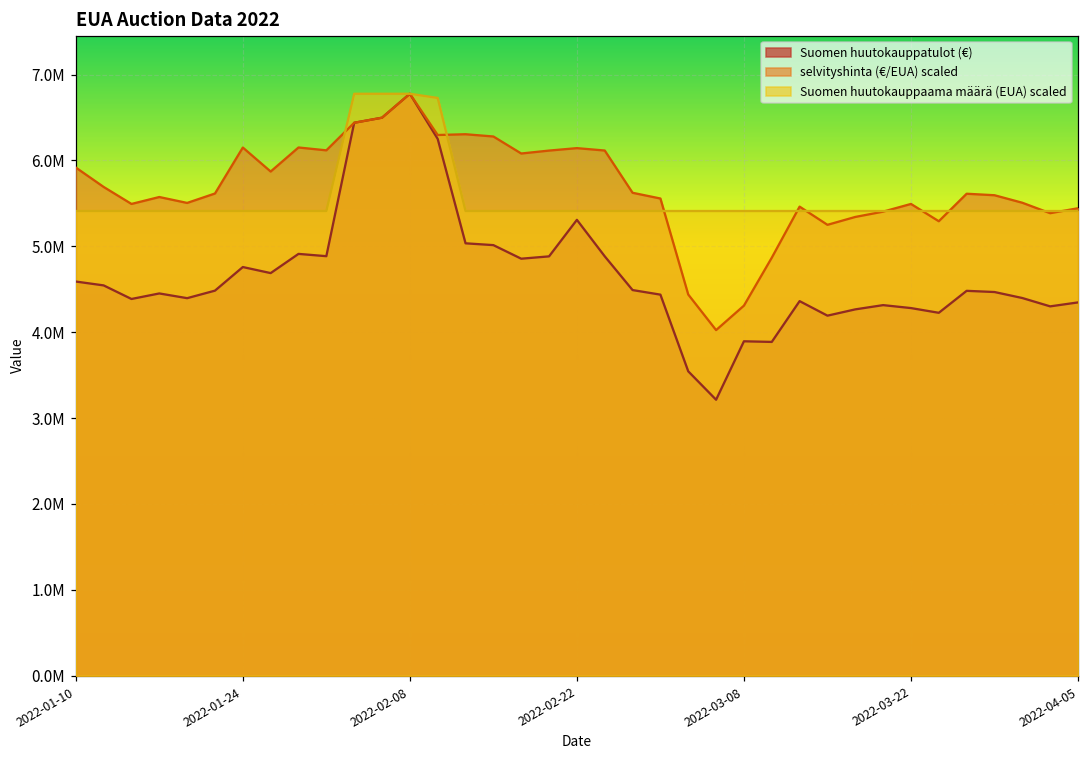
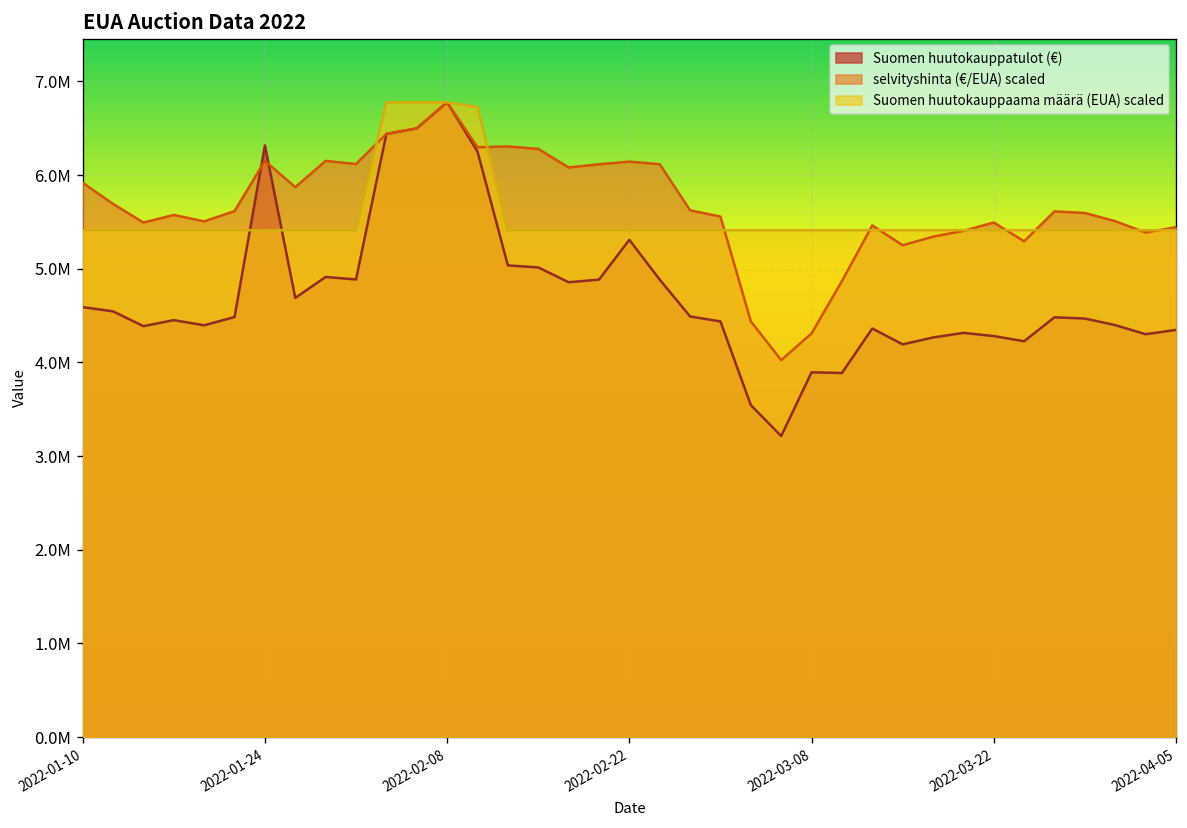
  {
    "Suomen huutokauppatulot (€)": {
      "2022-01-10": 4600000,
-     "2022-01-24": 4800000,
+     "2022-01-24": 6300000,
      "2022-02-22": 5300000,
      "2022-03-08": 3900000,
      "2022-03-22": 4300000,
      "2022-04-05": 4300000
    },
    "selvityshinta (€/EUA) scaled": {
      "2022-01-10": 5900000,
      "2022-01-24": 6200000,
      "2022-02-22": 6100000,
      "2022-03-08": 4300000,
      "2022-03-22": 5500000
    },
    "Suomen huutokauppaama määrä (EUA) scaled": {
      "2022-01-10": 5400000,
      "2022-01-24": 5400000,
      "2022-02-22": 5400000,
      "2022-03-08": 5400000,
      "2022-03-22": 5400000
    }
  }
